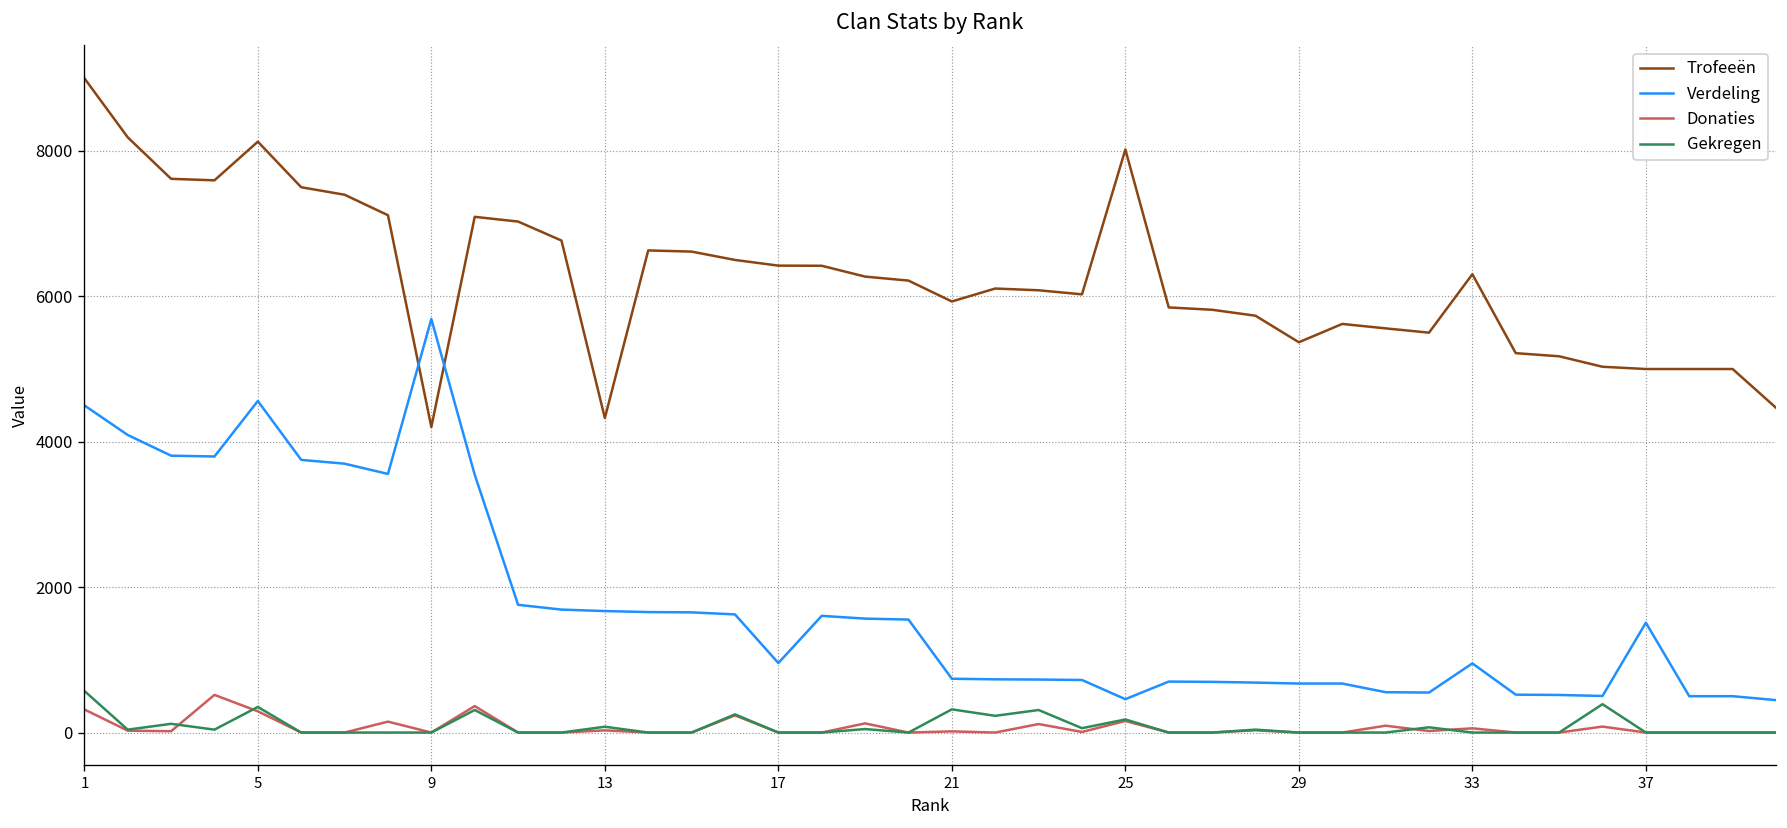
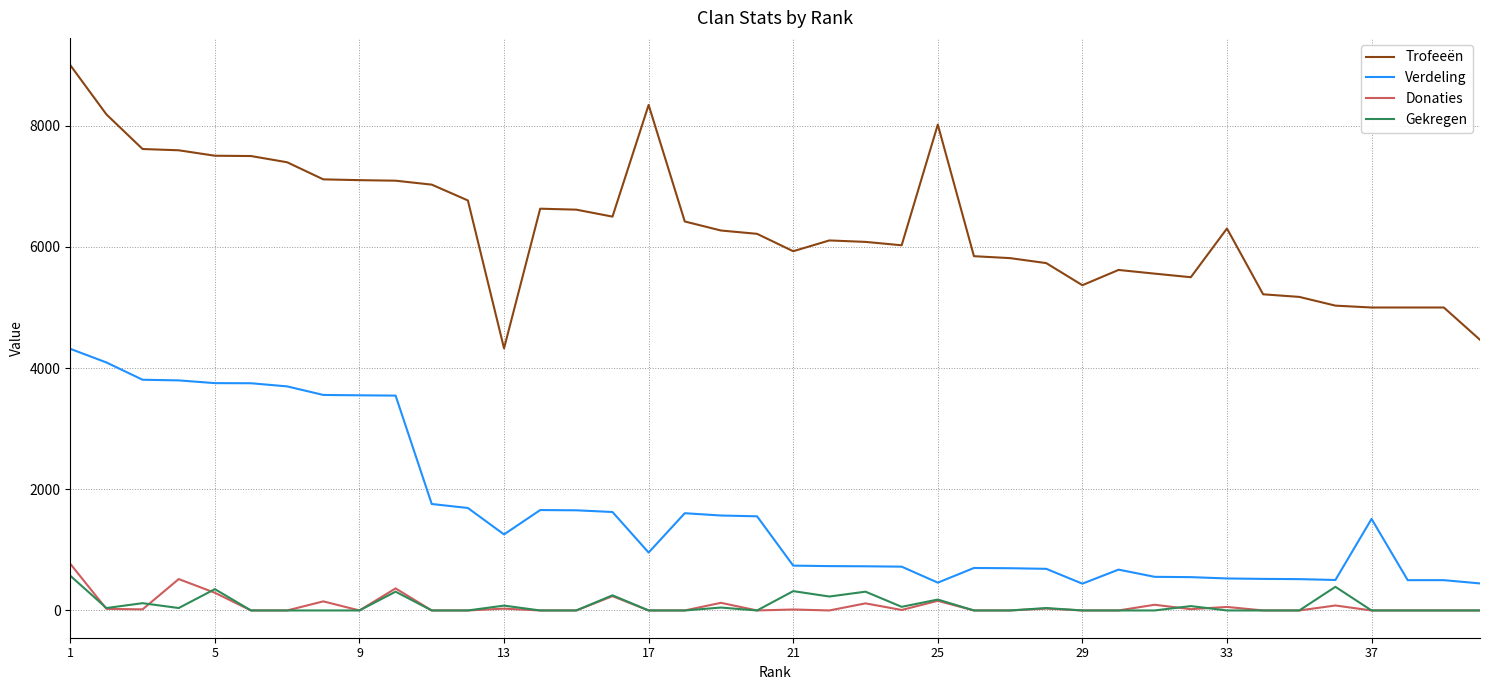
  {
    "Trofeeën": {
      "1": 9000,
-     "5": 8100,
-     "9": 4200,
+     "5": 7500,
+     "9": 7100,
      "13": 4300,
-     "17": 6400,
+     "17": 8300,
      "21": 5900,
      "25": 8000,
      "29": 5400,
      "33": 6300,
      "37": 5000
    },
    "Verdeling": {
-     "1": 4500,
-     "5": 4600,
-     "9": 5700,
-     "13": 1700,
+     "1": 4300,
+     "5": 3800,
+     "9": 3600,
+     "13": 1300,
      "17": 1000,
      "21": 700,
      "25": 500,
-     "29": 700,
-     "33": 1000,
+     "29": 400,
+     "33": 500,
      "37": 1500
    },
    "Donaties": {
-     "1": 300,
+     "1": 800,
      "5": 300,
      "13": 0,
      "21": 0,
      "33": 100
    },
    "Gekregen": {
      "1": 600,
      "5": 400,
      "13": 100,
      "21": 300,
      "33": 0
    }
  }
